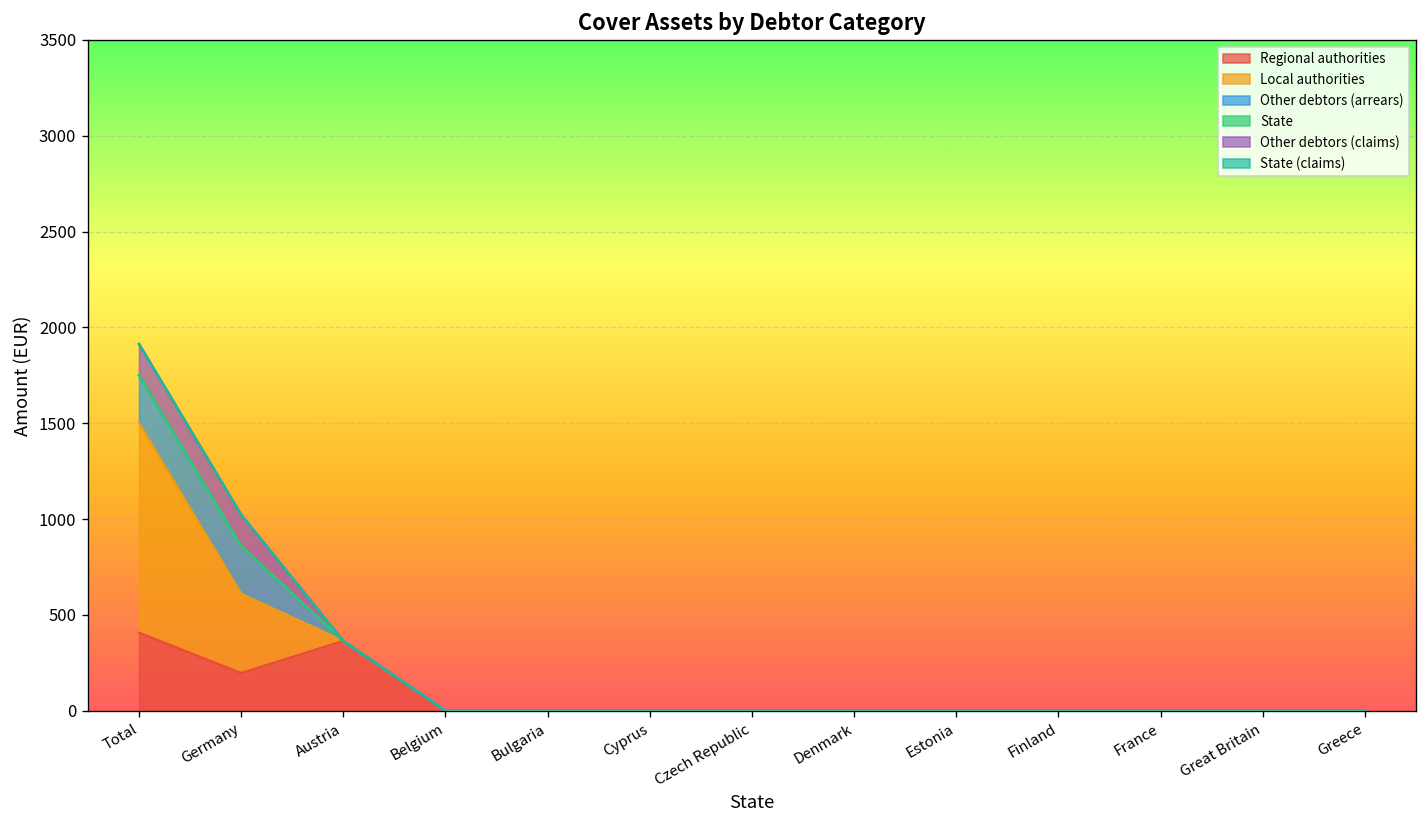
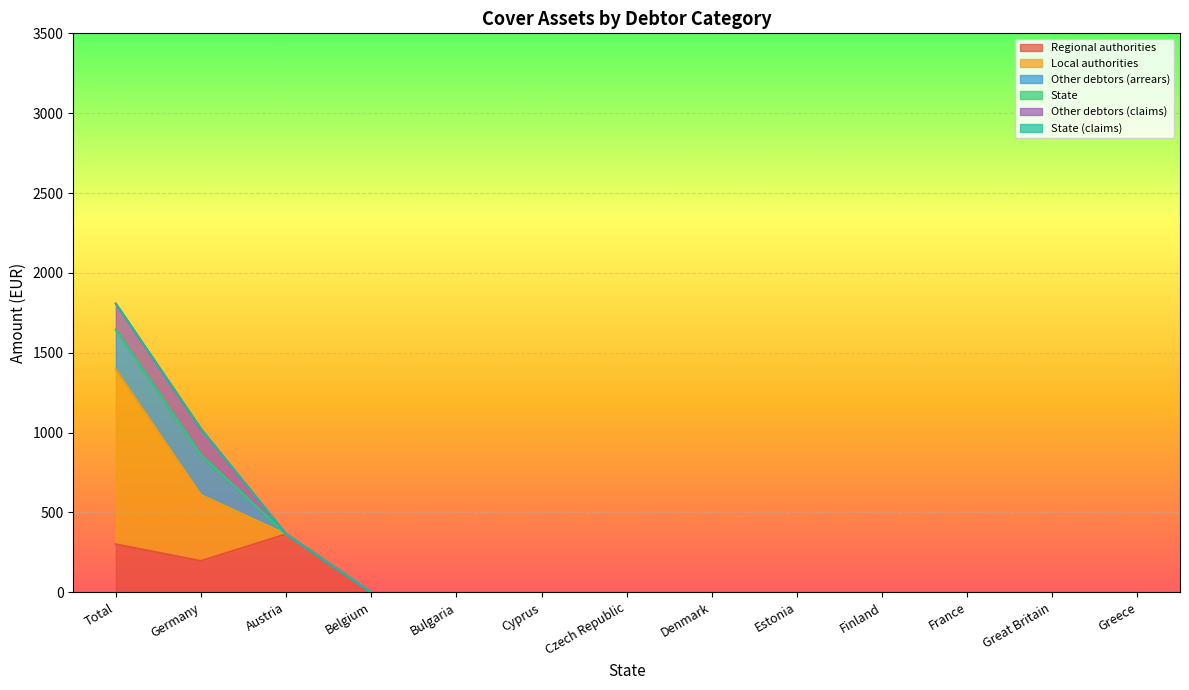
  {
    "Regional authorities": {
-     "Total": 410,
+     "Total": 300,
      "Germany": 200
    },
    "Local authorities": {
      "Total": 1090,
      "Germany": 410
    }
  }
